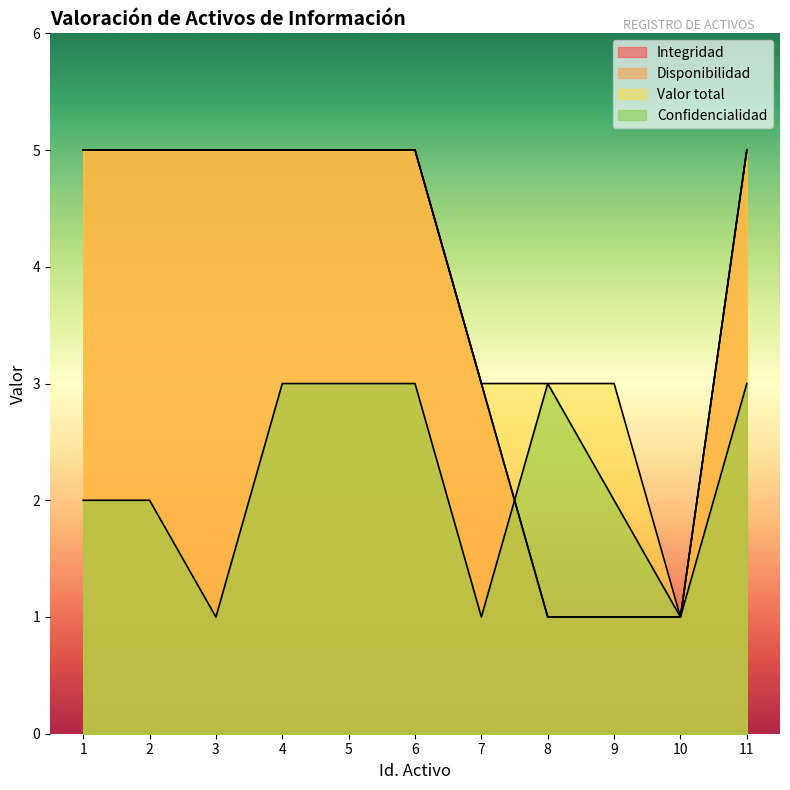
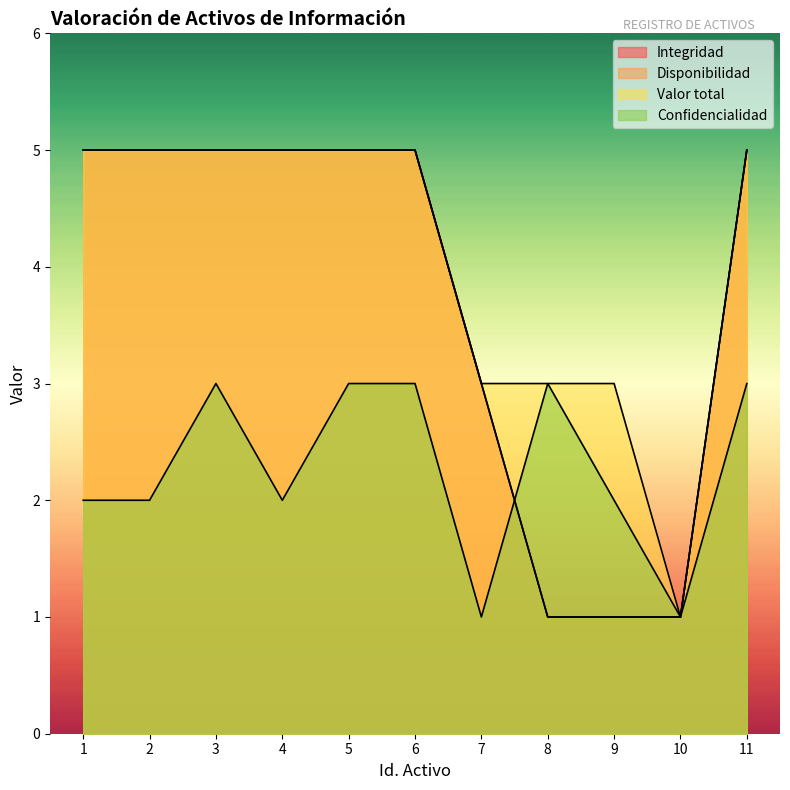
  {
    "Confidencialidad": {
      "1": 2,
      "2": 2,
-     "3": 1,
-     "4": 3,
+     "3": 3,
+     "4": 2,
      "5": 3,
      "6": 3,
      "7": 1,
      "9": 2,
      "11": 3
    }
  }
